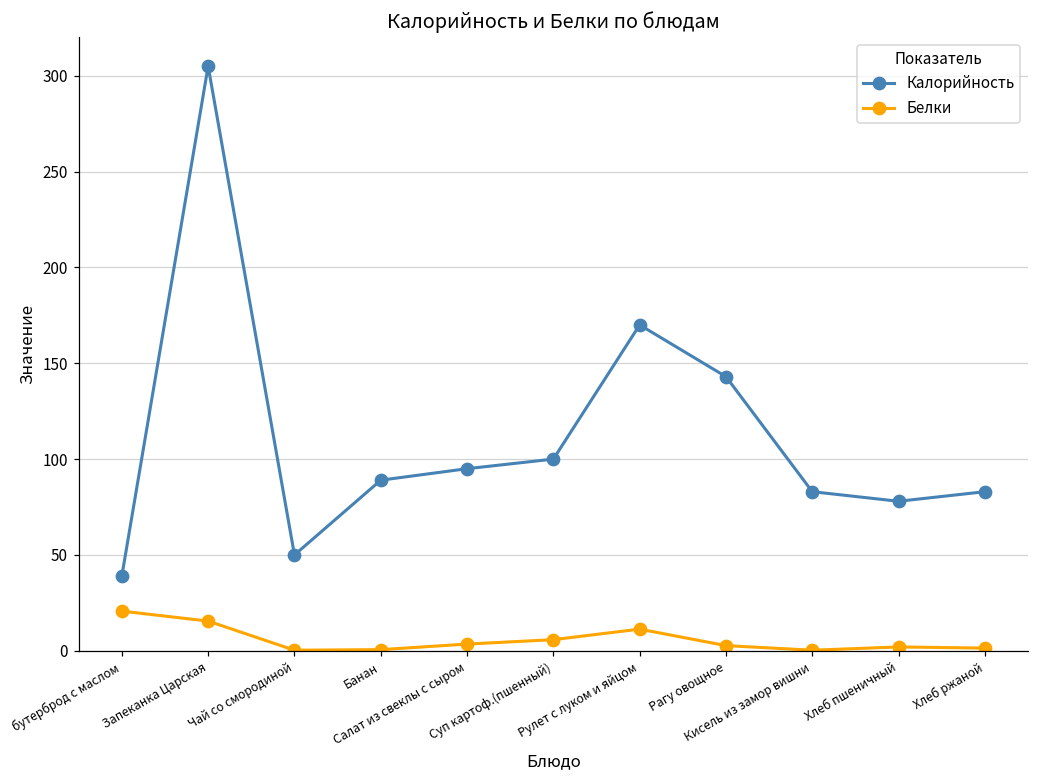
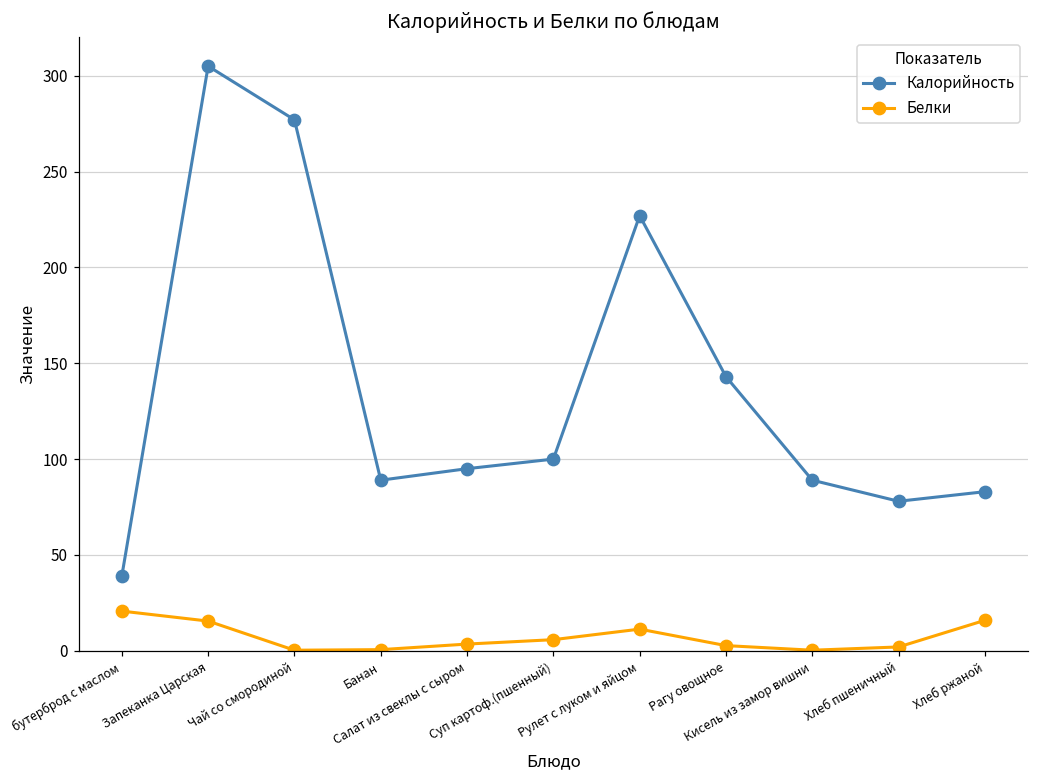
  {
    "Калорийность": {
      "бутерброд с маслом": 39,
      "Запеканка Царская": 305,
-     "Чай со смородиной": 50,
+     "Чай со смородиной": 277,
      "Банан": 89,
      "Салат из свеклы с сыром": 95,
      "Суп картоф.(пшенный)": 100,
-     "Рулет с луком и яйцом": 170,
+     "Рулет с луком и яйцом": 227,
      "Рагу овощное": 143,
-     "Кисель из замор вишни": 83,
+     "Кисель из замор вишни": 89,
      "Хлеб пшеничный": 78,
      "Хлеб ржаной": 83
    },
    "Белки": {
      "бутерброд с маслом": 21,
      "Запеканка Царская": 16,
      "Чай со смородиной": 0,
      "Банан": 1,
      "Салат из свеклы с сыром": 4,
      "Суп картоф.(пшенный)": 6,
      "Рулет с луком и яйцом": 11,
      "Рагу овощное": 3,
      "Кисель из замор вишни": 0,
      "Хлеб пшеничный": 2,
-     "Хлеб ржаной": 1
+     "Хлеб ржаной": 16
    }
  }
